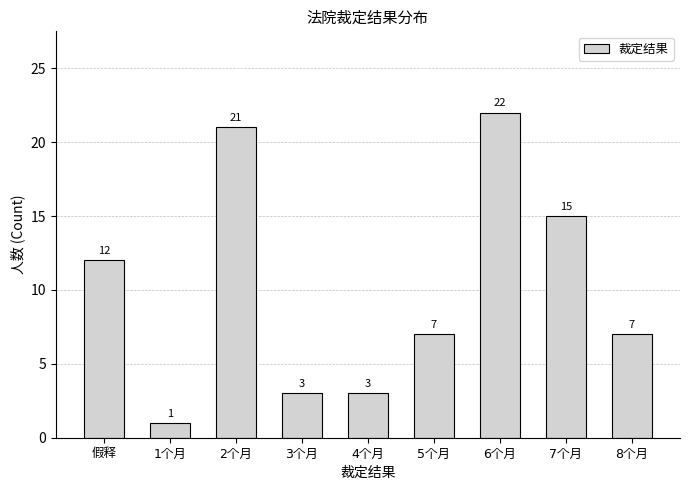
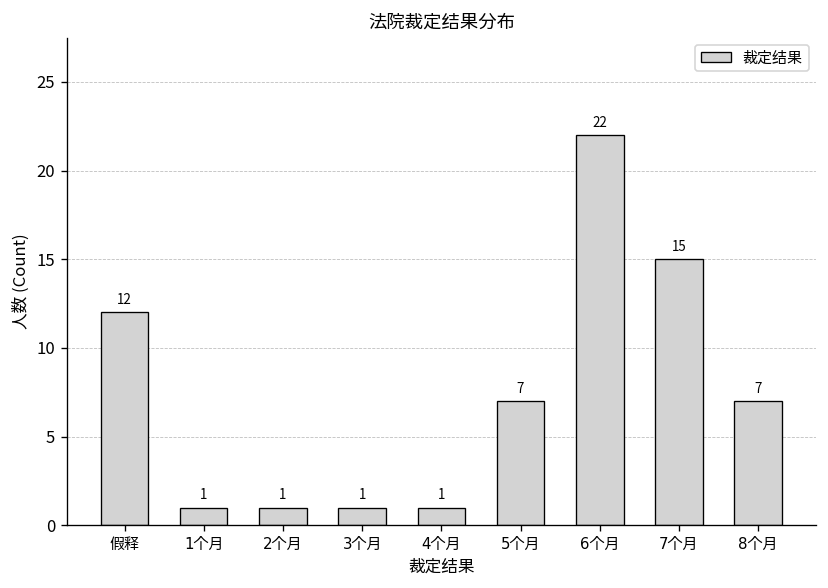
  {
    "假释": 12,
    "1个月": 1,
-   "2个月": 21,
-   "3个月": 3,
-   "4个月": 3,
+   "2个月": 1,
+   "3个月": 1,
+   "4个月": 1,
    "5个月": 7,
    "6个月": 22,
    "7个月": 15,
    "8个月": 7
  }
